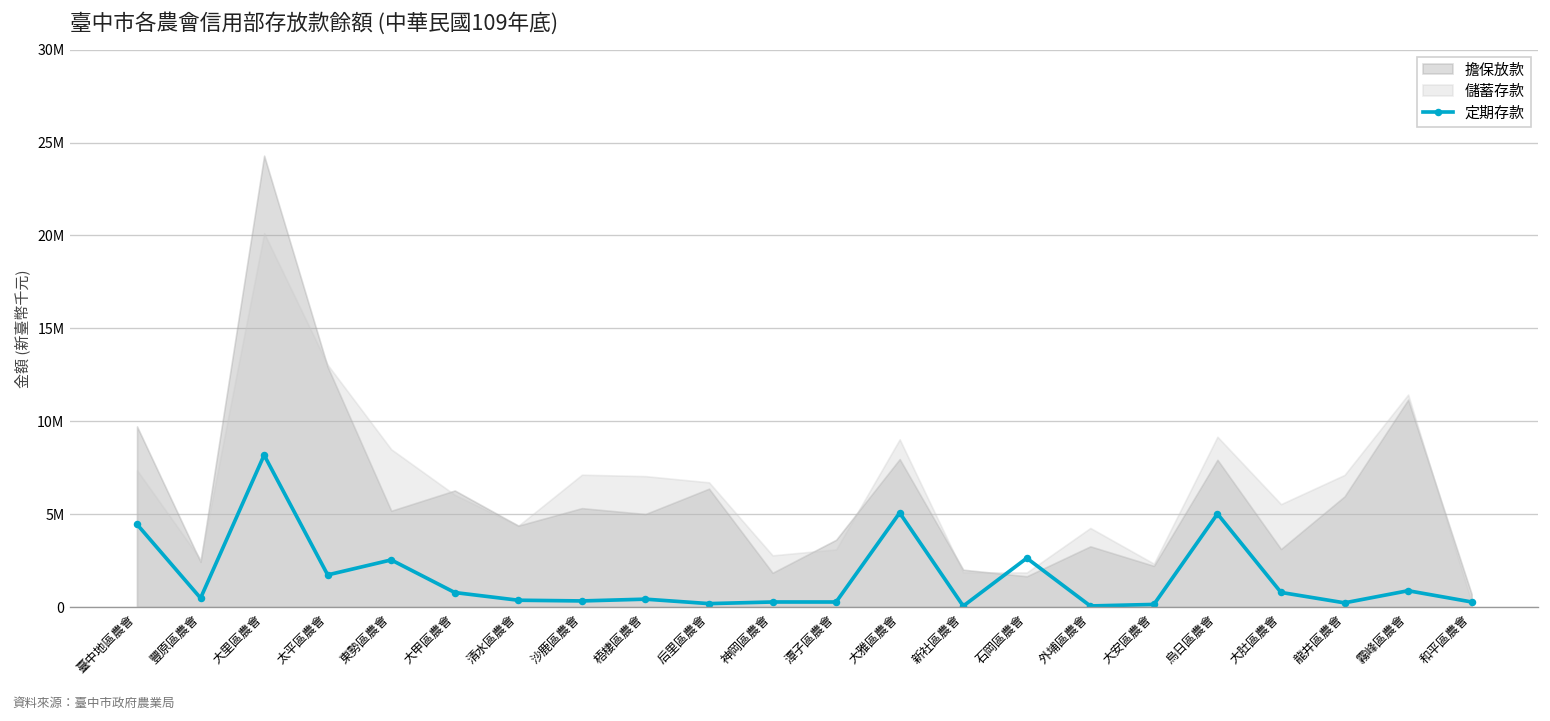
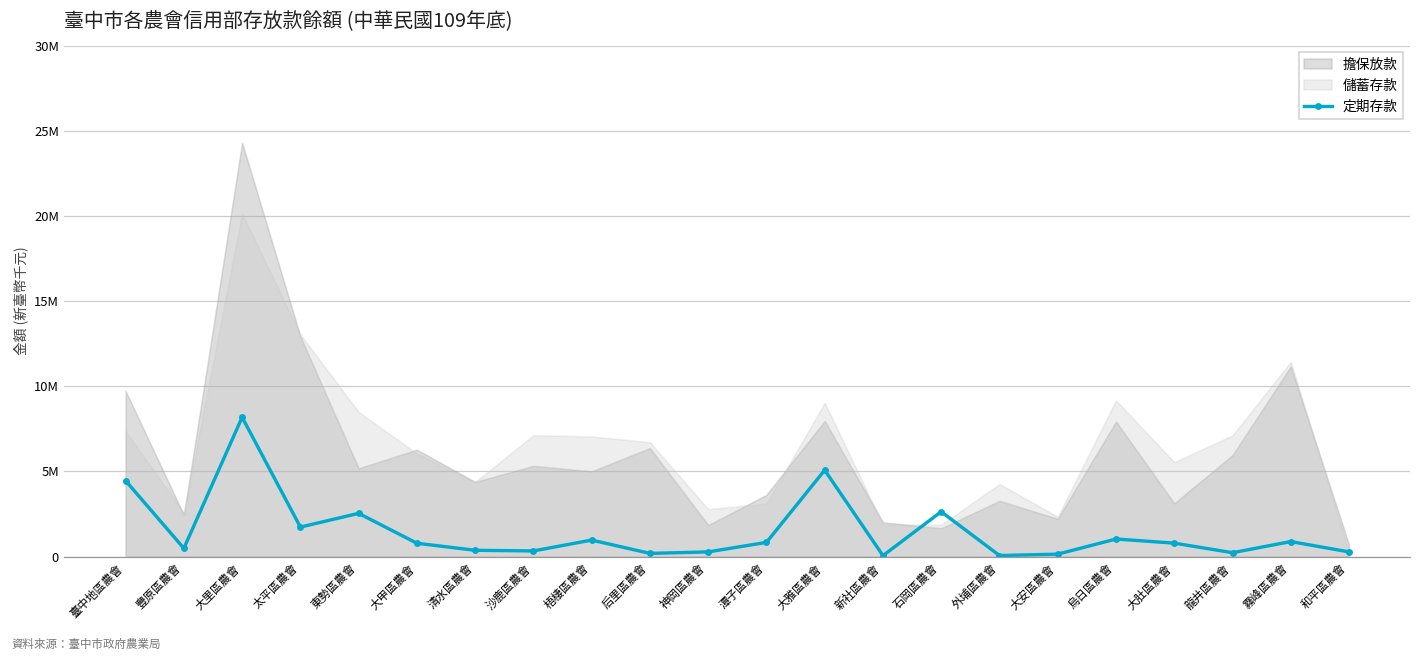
  {
    "定期存款": {
      "臺中地區農會": 4500000,
      "豐原區農會": 500000,
      "大里區農會": 8200000,
      "太平區農會": 1700000,
      "東勢區農會": 2500000,
      "大甲區農會": 800000,
      "清水區農會": 400000,
      "沙鹿區農會": 300000,
-     "梧棲區農會": 400000,
+     "梧棲區農會": 1000000,
      "后里區農會": 200000,
      "神岡區農會": 300000,
-     "潭子區農會": 300000,
+     "潭子區農會": 800000,
      "大雅區農會": 5100000,
      "新社區農會": 100000,
      "石岡區農會": 2600000,
      "外埔區農會": 100000,
      "大安區農會": 100000,
-     "烏日區農會": 5000000,
+     "烏日區農會": 1000000,
      "大肚區農會": 800000,
      "龍井區農會": 200000,
      "霧峰區農會": 900000
    }
  }
